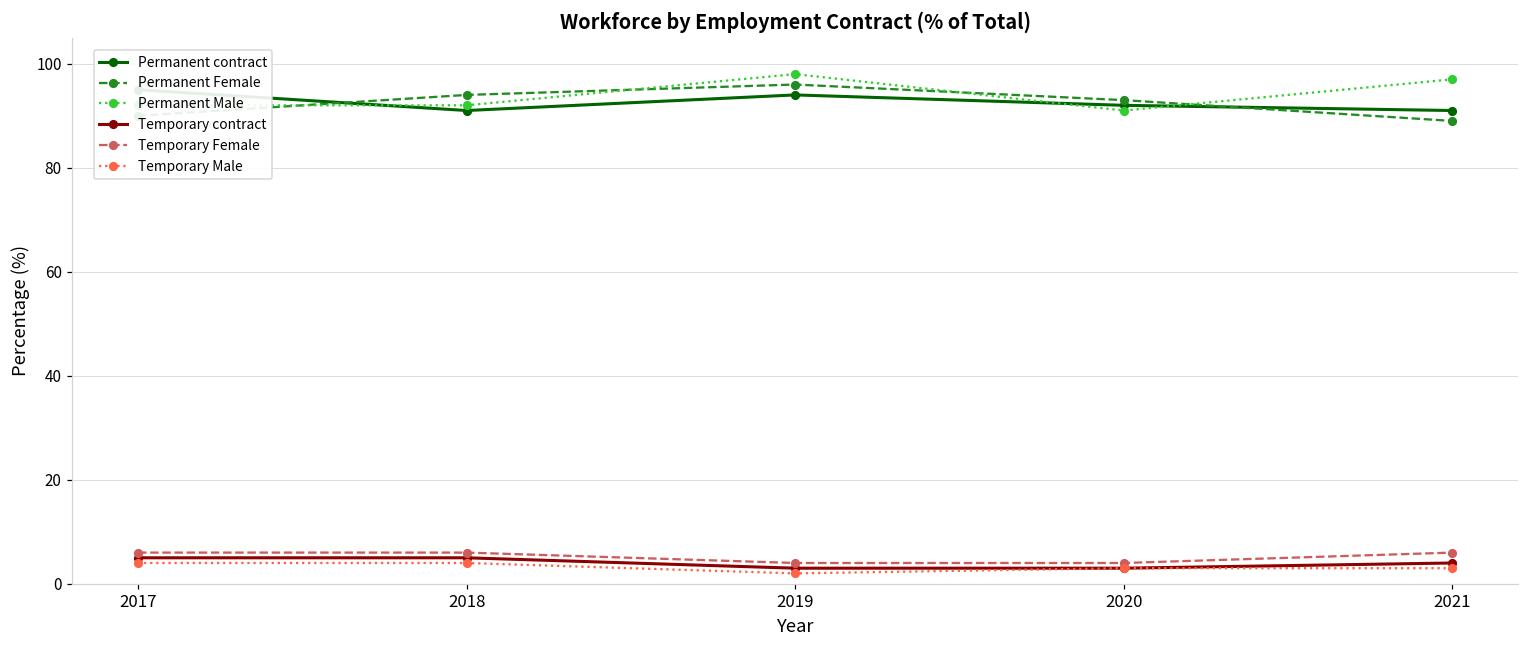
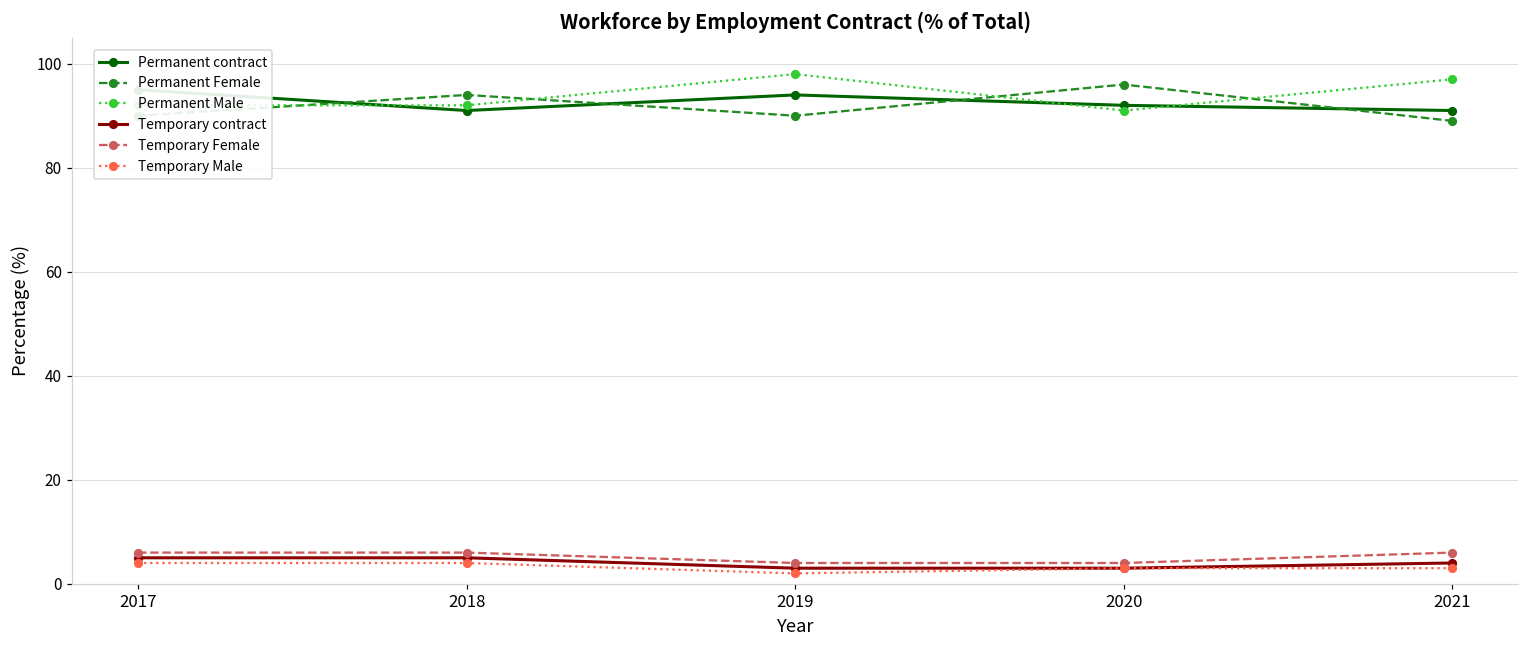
  {
    "Permanent contract": {
      "2018": 91,
      "2019": 94,
      "2020": 92,
      "2021": 91
    },
    "Permanent Female": {
      "2018": 94,
-     "2019": 96,
-     "2020": 93,
+     "2019": 90,
+     "2020": 96,
      "2021": 89
    },
    "Permanent Male": {
      "2018": 92,
      "2019": 98,
      "2020": 91,
      "2021": 97
    },
    "Temporary contract": {
      "2017": 5,
      "2018": 5,
      "2019": 3,
      "2021": 4
    }
  }
